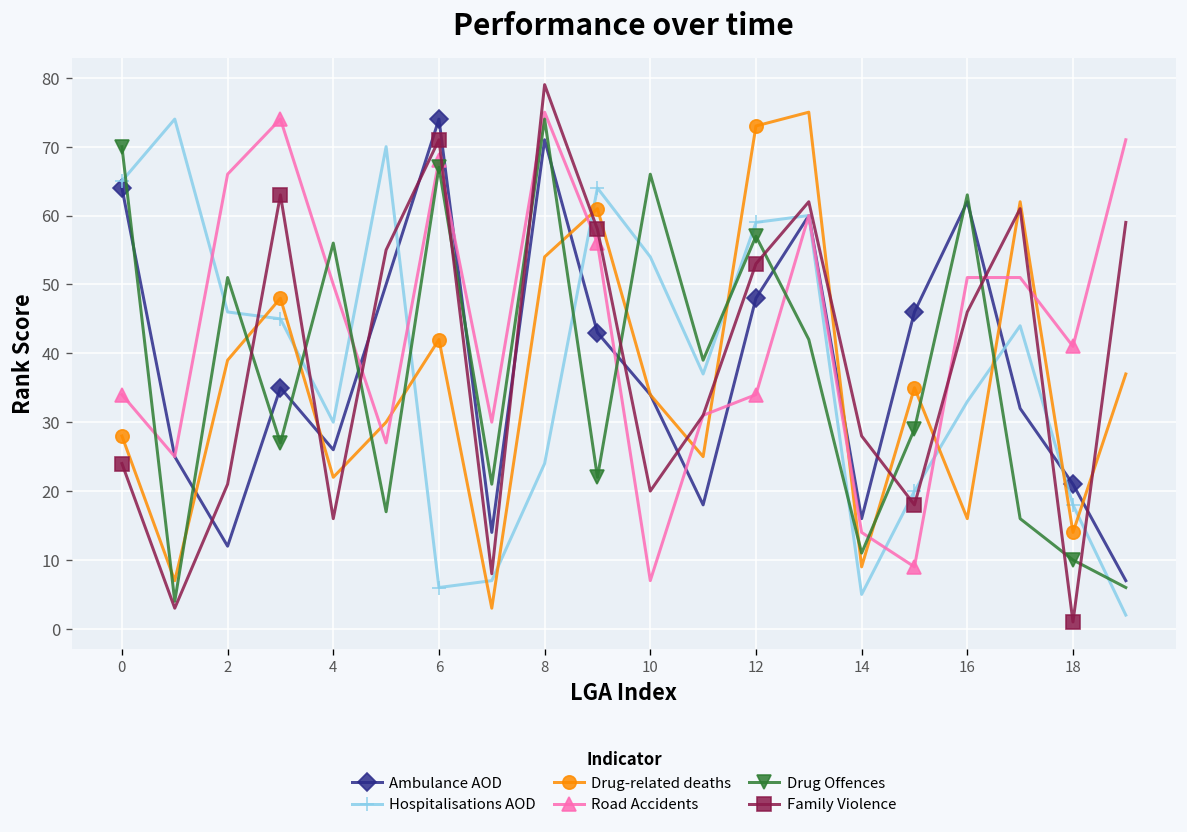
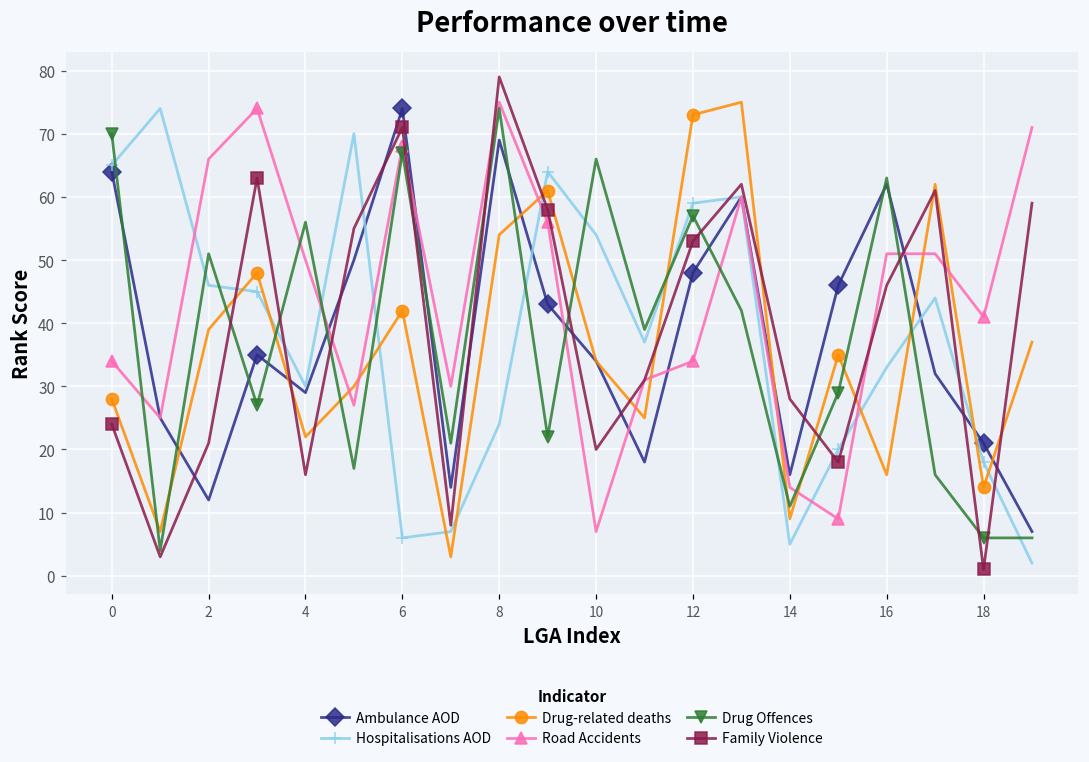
  {
    "Ambulance AOD": {
      "0": 64,
      "2": 12,
-     "4": 26,
+     "4": 29,
      "6": 74,
-     "8": 71,
+     "8": 69,
      "12": 48,
      "14": 16,
      "16": 62,
      "18": 21
    },
    "Hospitalisations AOD": {
      "0": 65,
      "2": 46,
      "4": 30,
      "6": 6,
      "8": 24,
      "10": 54,
      "12": 59,
      "14": 5,
      "16": 33,
      "18": 18
    },
    "Drug-related deaths": {
      "0": 28,
      "2": 39,
      "4": 22,
      "6": 42,
      "8": 54,
      "12": 73,
      "14": 9,
      "16": 16,
      "18": 14
    },
    "Road Accidents": {
      "0": 34,
      "2": 66,
      "4": 50,
      "6": 68,
      "8": 75,
      "10": 7,
      "12": 34,
      "14": 14,
      "16": 51,
      "18": 41
    },
    "Drug Offences": {
      "0": 70,
      "2": 51,
      "4": 56,
      "6": 67,
      "8": 74,
      "10": 66,
      "12": 57,
      "14": 11,
      "16": 63,
-     "18": 10
+     "18": 6
    },
    "Family Violence": {
      "0": 24,
      "2": 21,
      "4": 16,
      "6": 71,
      "8": 79,
      "10": 20,
      "12": 53,
      "14": 28,
      "16": 46,
      "18": 1
    }
  }
